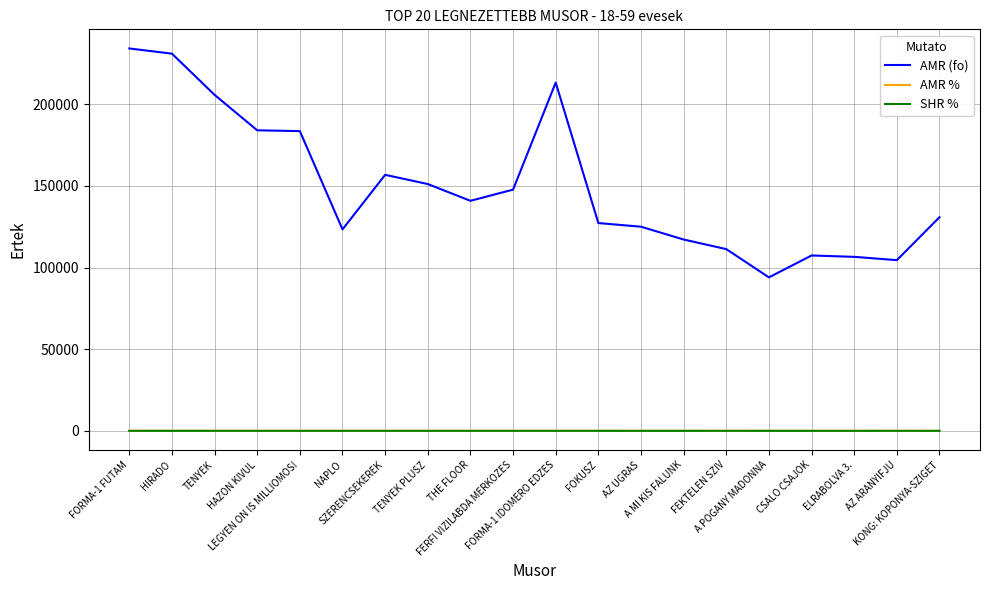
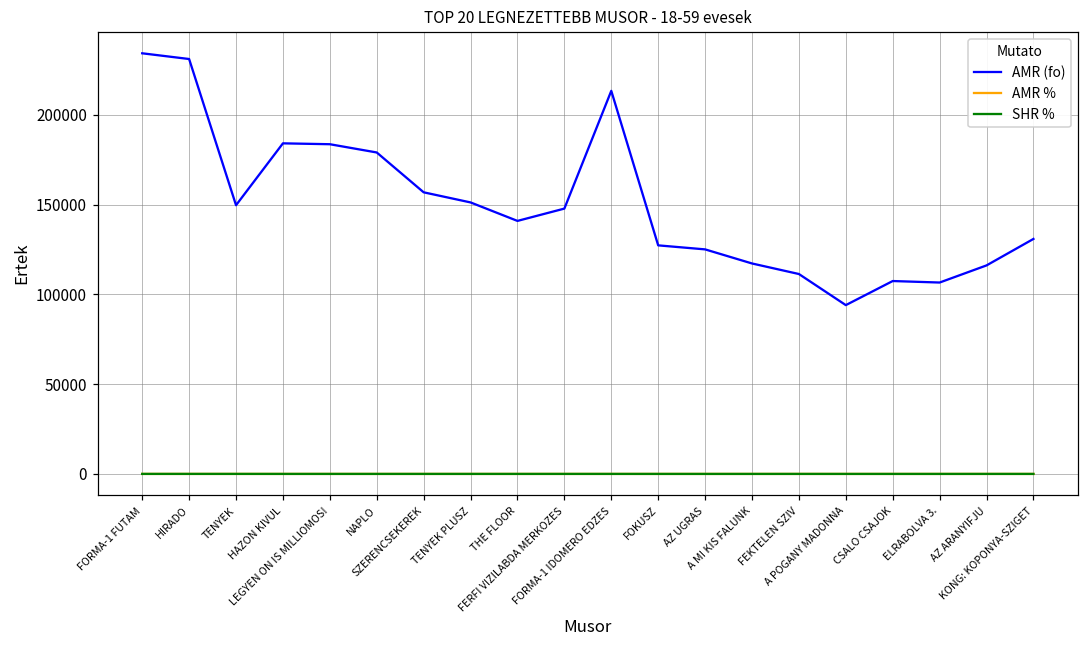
  {
    "AMR (fo)": {
      "FORMA-1 FUTAM": 234000,
      "HIRADO": 231000,
-     "TENYEK": 206000,
+     "TENYEK": 150000,
      "HAZON KIVUL": 184000,
      "LEGYEN ON IS MILLIOMOS!": 184000,
-     "NAPLO": 123000,
+     "NAPLO": 179000,
      "SZERENCSEKEREK": 157000,
      "TENYEK PLUSZ": 151000,
      "THE FLOOR": 141000,
      "FERFI VIZILABDA MERKOZES": 148000,
      "FORMA-1 IDOMERO EDZES": 213000,
      "FOKUSZ": 127000,
      "AZ UGRAS": 125000,
      "A MI KIS FALUNK": 117000,
      "FEKTELEN SZIV": 111000,
      "A POGANY MADONNA": 94000,
      "CSALO CSAJOK": 107000,
      "ELRABOLVA 3.": 107000,
-     "AZ ARANYIFJU": 105000,
+     "AZ ARANYIFJU": 116000,
      "KONG: KOPONYA-SZIGET": 131000
    },
    "SHR %": {
      "FORMA-1 FUTAM": 0,
      "HIRADO": 0,
      "TENYEK": 0,
      "HAZON KIVUL": 0,
      "LEGYEN ON IS MILLIOMOS!": 0,
      "NAPLO": 0,
      "SZERENCSEKEREK": 0,
      "TENYEK PLUSZ": 0,
      "THE FLOOR": 0,
      "FERFI VIZILABDA MERKOZES": 0,
      "FORMA-1 IDOMERO EDZES": 0,
      "FOKUSZ": 0,
      "AZ UGRAS": 0,
      "A MI KIS FALUNK": 0,
      "FEKTELEN SZIV": 0,
      "A POGANY MADONNA": 0,
      "CSALO CSAJOK": 0,
      "ELRABOLVA 3.": 0,
      "AZ ARANYIFJU": 0,
      "KONG: KOPONYA-SZIGET": 0
    }
  }
